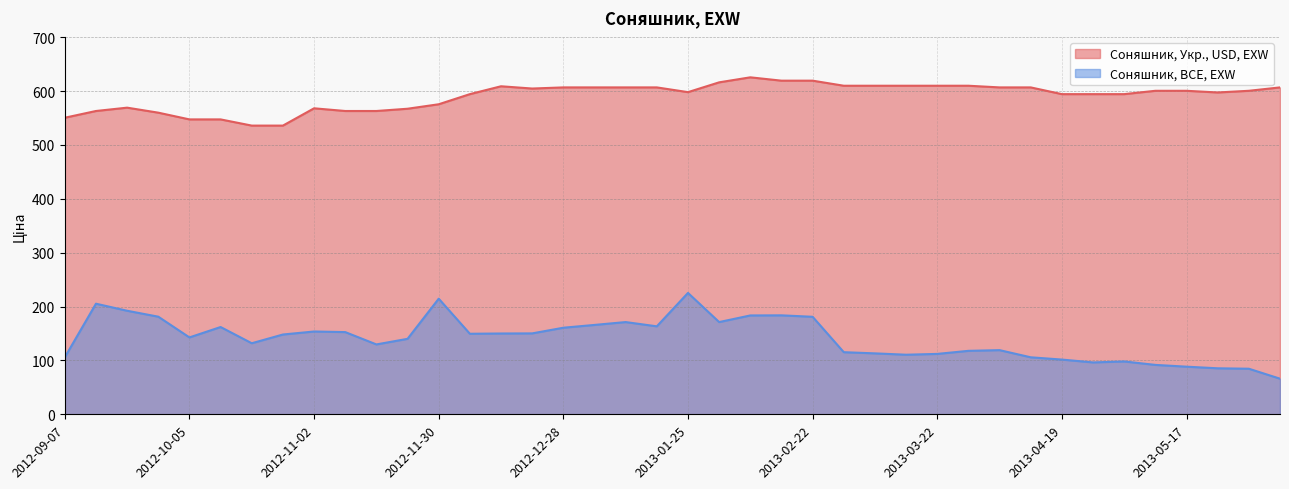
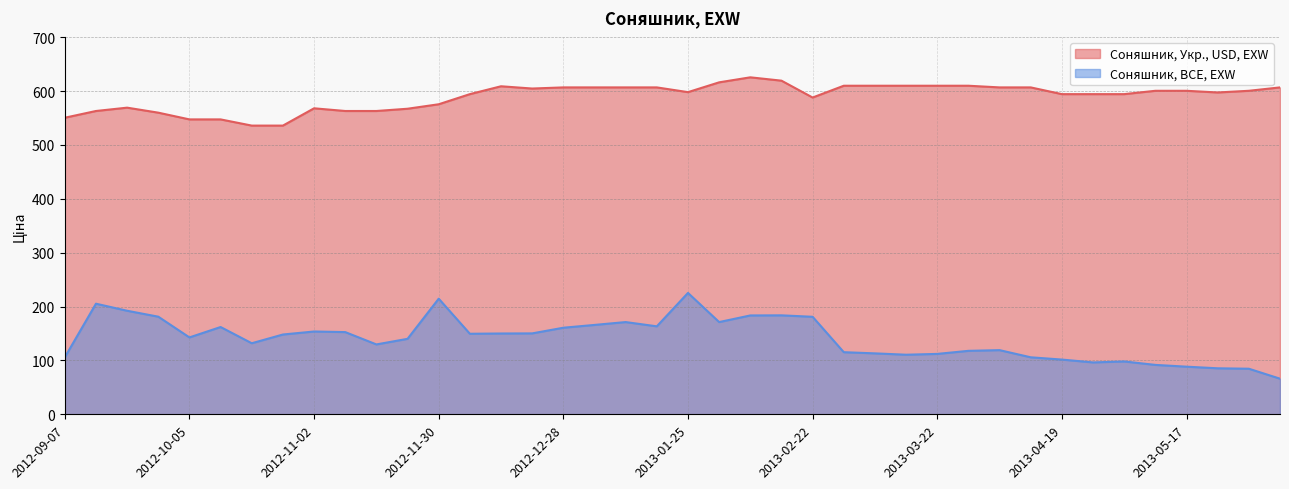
  {
    "Соняшник, Укр., USD, EXW": {
      "2012-09-07": 550,
      "2012-10-05": 550,
      "2012-11-02": 570,
      "2012-11-30": 580,
      "2012-12-28": 610,
      "2013-01-25": 600,
-     "2013-02-22": 620,
+     "2013-02-22": 590,
      "2013-03-22": 610,
      "2013-04-19": 590,
      "2013-05-17": 600
    },
    "Соняшник, BCE, EXW": {
      "2012-09-07": 110,
      "2012-10-05": 140,
      "2012-11-02": 150,
      "2012-11-30": 210,
      "2012-12-28": 160,
      "2013-01-25": 230,
      "2013-02-22": 180,
      "2013-03-22": 110,
      "2013-04-19": 100,
      "2013-05-17": 90
    }
  }
